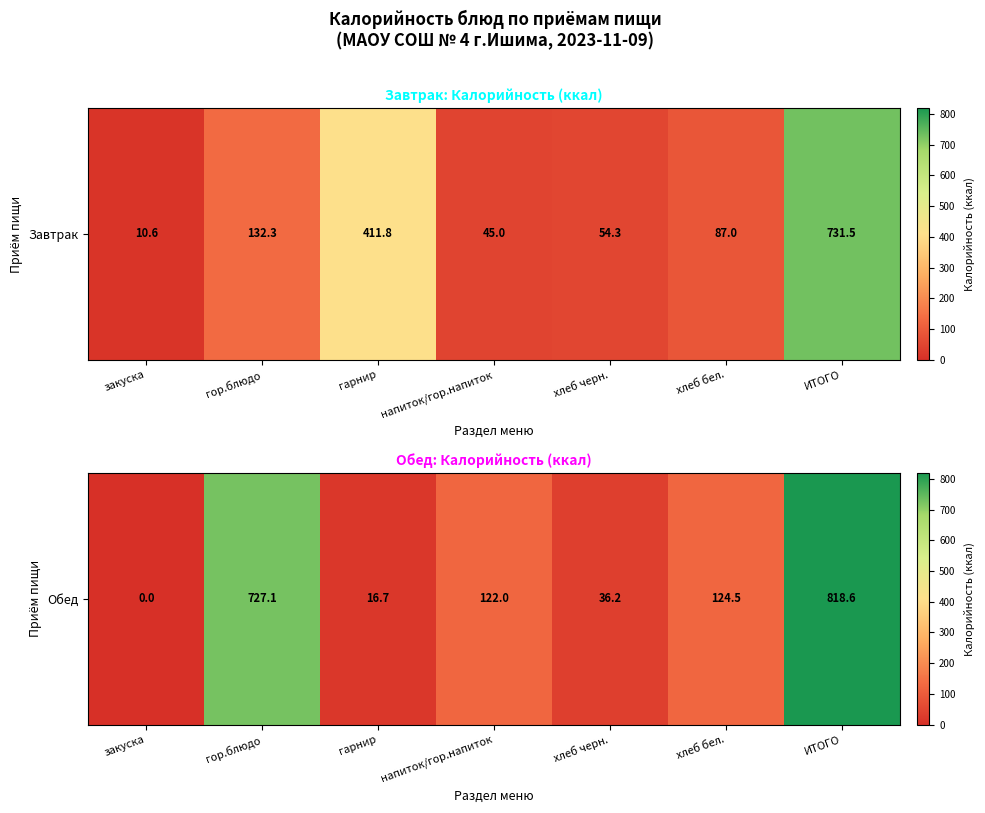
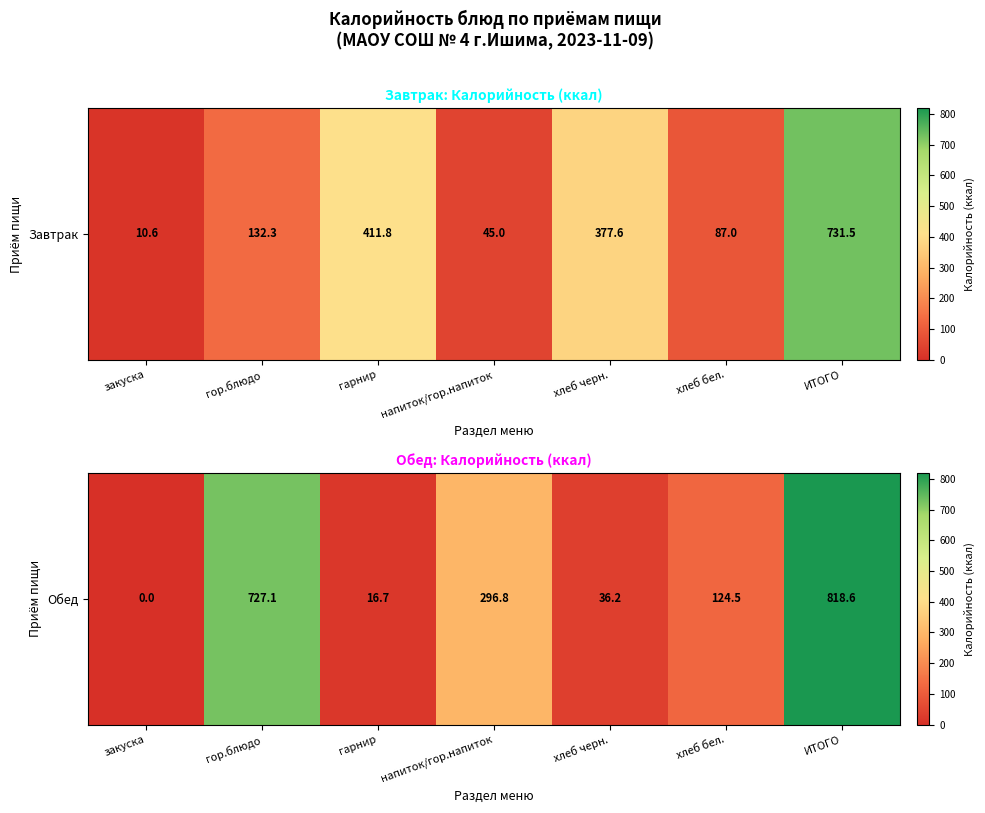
  {
    "Завтрак: Калорийность (ккал)": {
      "Завтрак": {
        "закуска": 10.6,
        "гор.блюдо": 132.3,
        "гарнир": 411.8,
        "напиток/гор.напиток": 45.0,
-       "хлеб черн.": 54.3,
+       "хлеб черн.": 377.6,
        "хлеб бел.": 87.0,
        "ИТОГО": 731.5
      }
    },
    "Обед: Калорийность (ккал)": {
      "Обед": {
        "закуска": 0.0,
        "гор.блюдо": 727.1,
        "гарнир": 16.7,
-       "напиток/гор.напиток": 122.0,
+       "напиток/гор.напиток": 296.8,
        "хлеб черн.": 36.2,
        "хлеб бел.": 124.5,
        "ИТОГО": 818.6
      }
    }
  }
